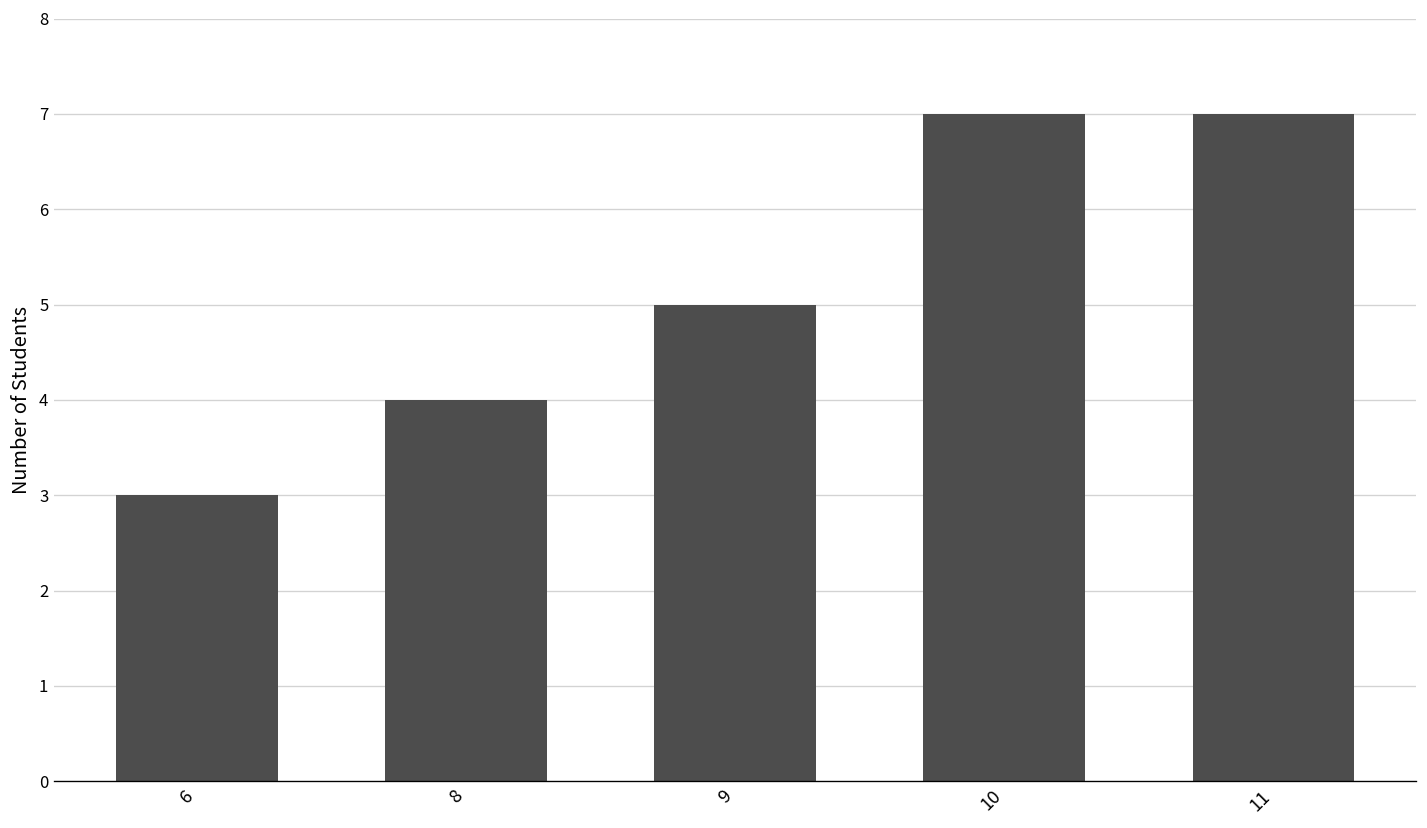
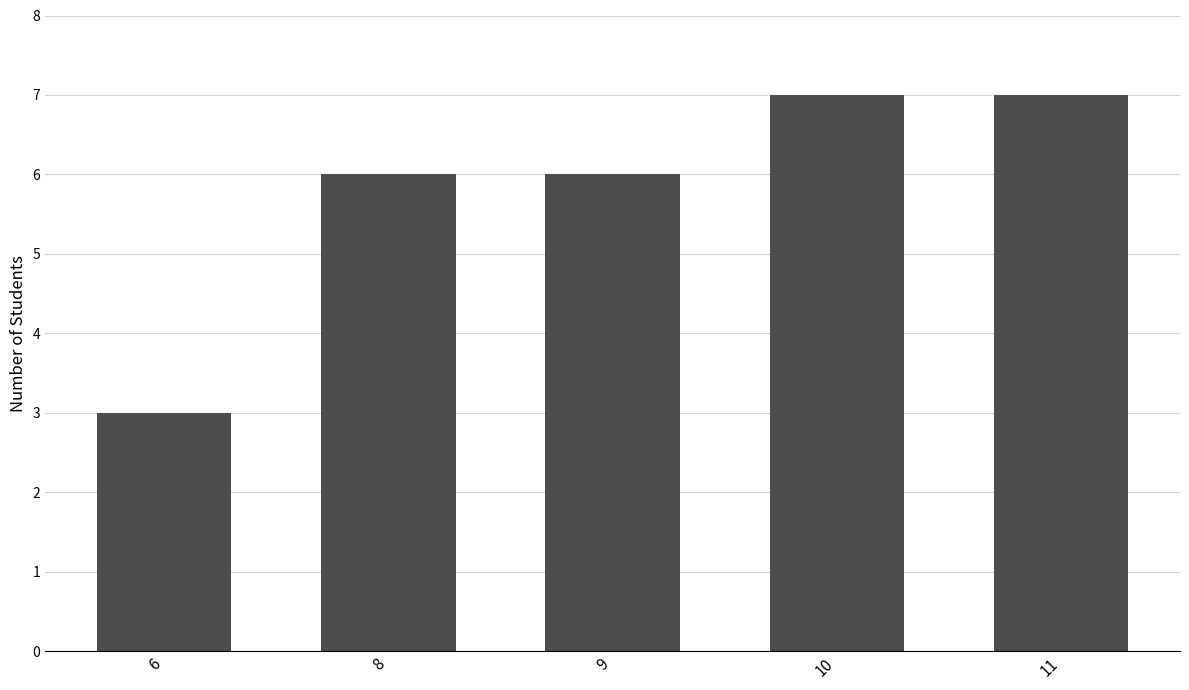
  {
    "6": 3,
-   "8": 4,
-   "9": 5,
+   "8": 6,
+   "9": 6,
    "10": 7,
    "11": 7
  }
